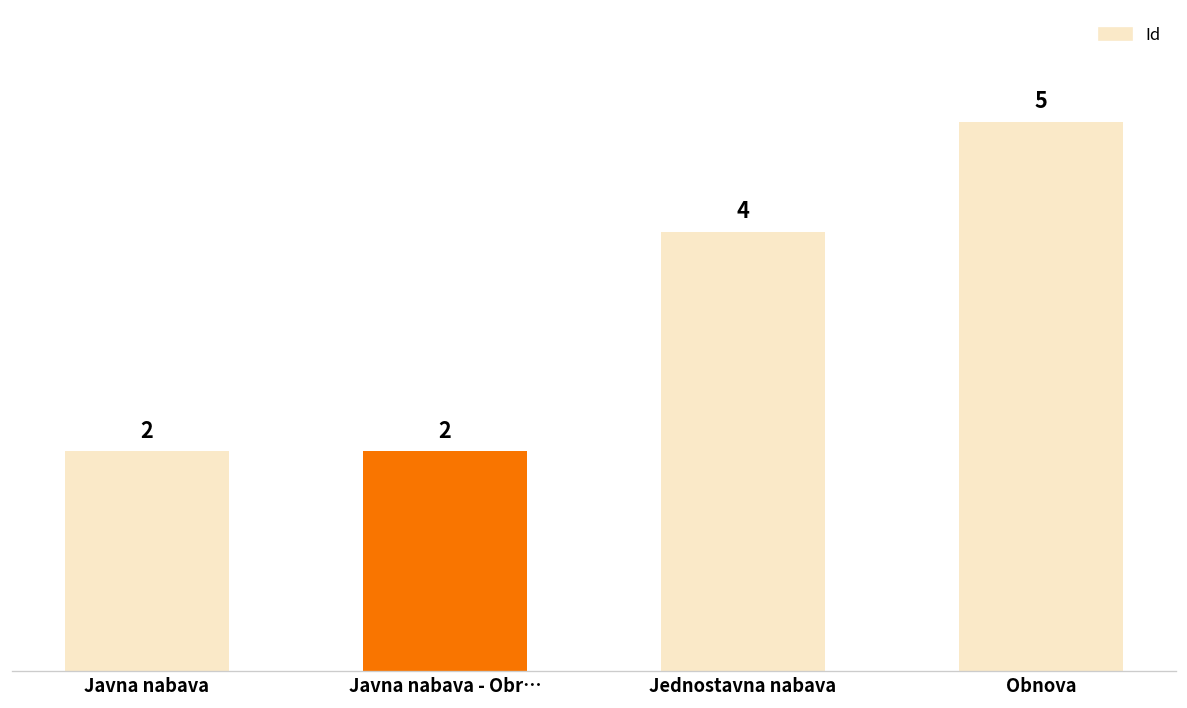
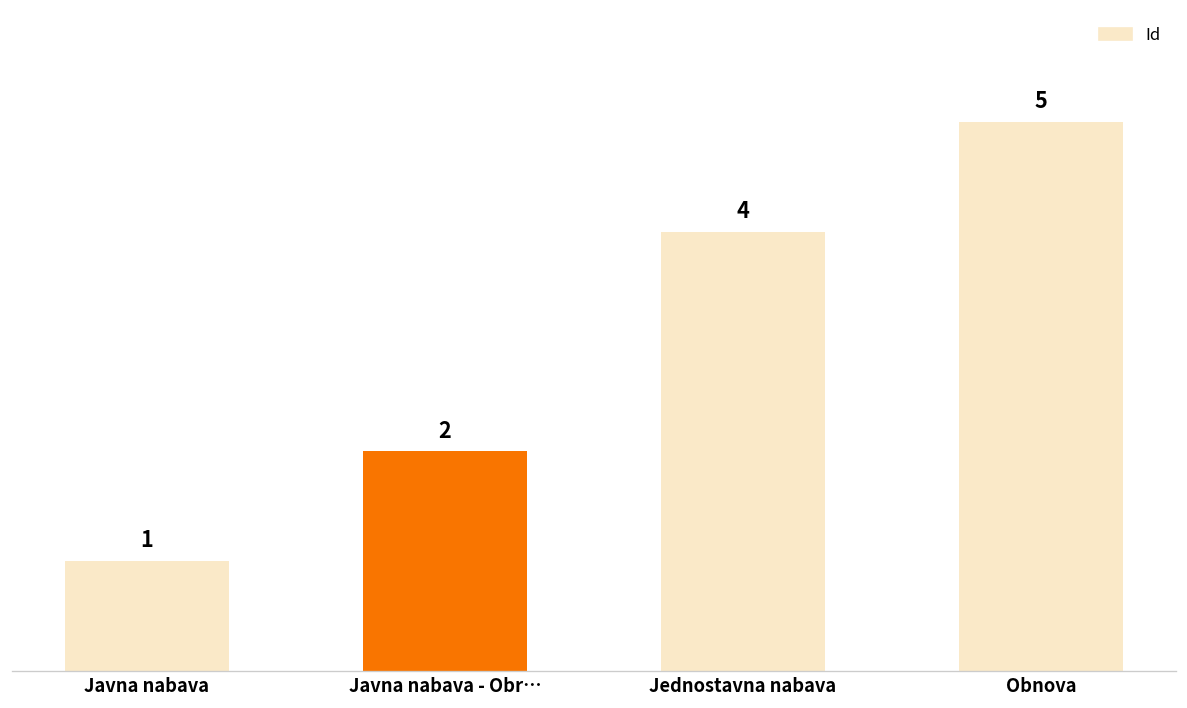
  {
-   "Javna nabava": 2,
+   "Javna nabava": 1,
    "Javna nabava - Obr…": 2,
    "Jednostavna nabava": 4,
    "Obnova": 5
  }
